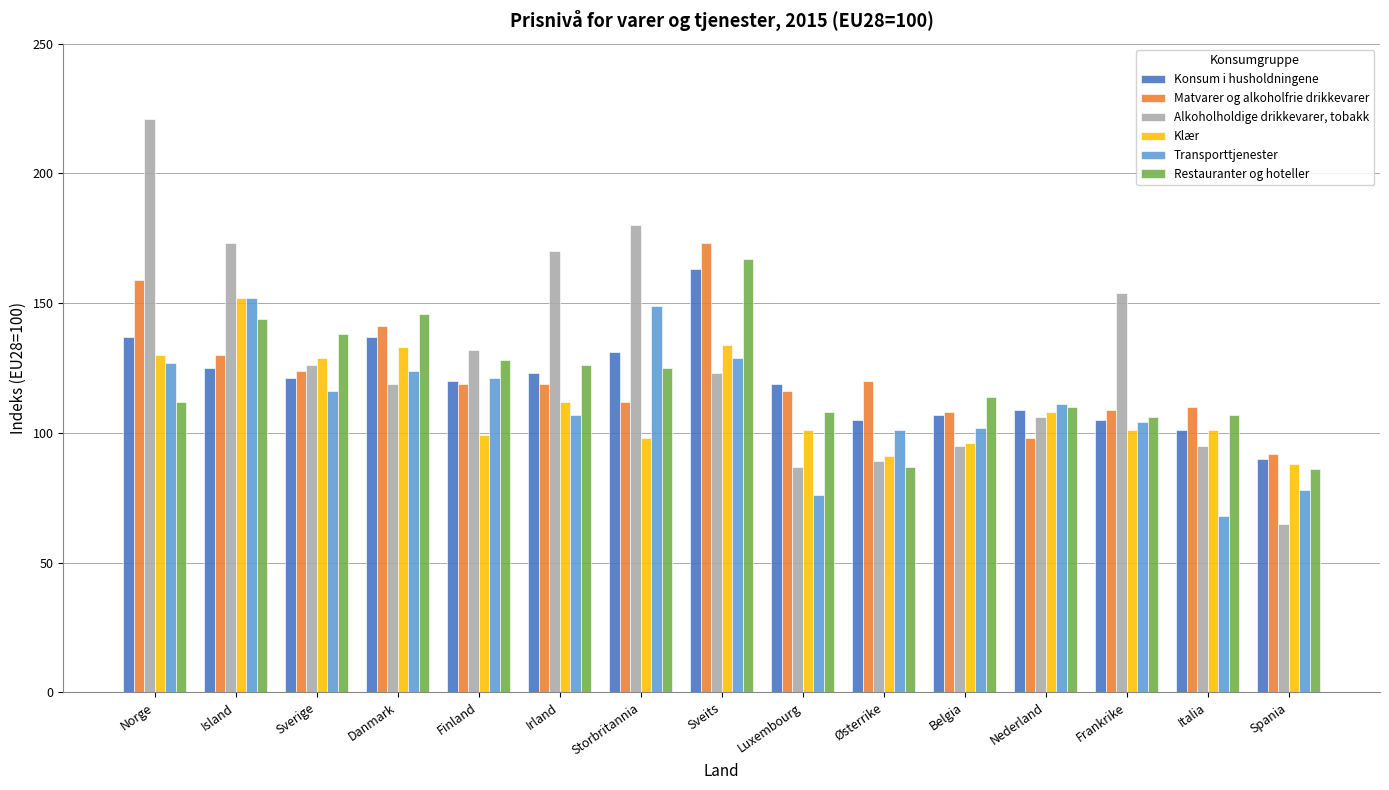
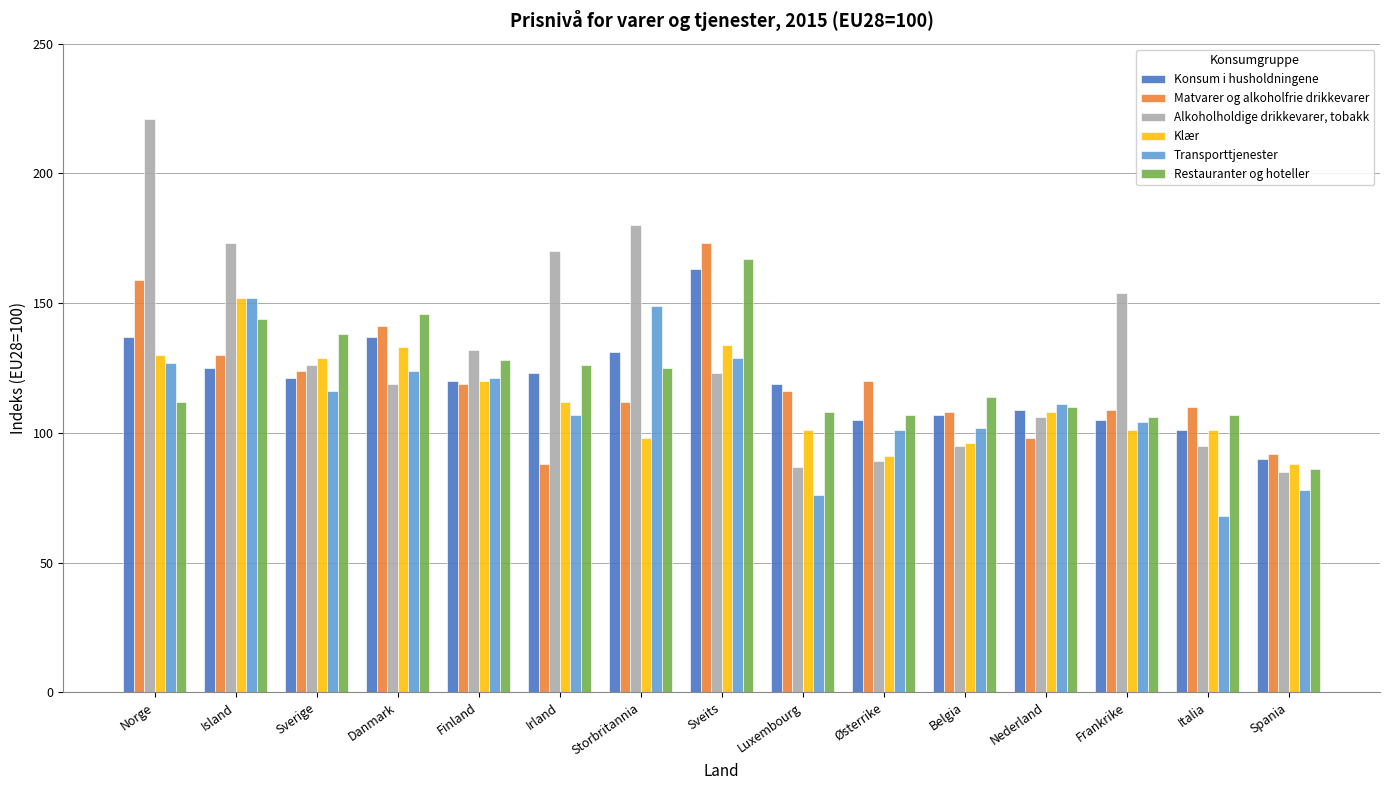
  {
    "Matvarer og alkoholfrie drikkevarer": {
      "Norge": 159,
      "Island": 130,
      "Sverige": 124,
      "Danmark": 141,
      "Finland": 119,
-     "Irland": 119,
+     "Irland": 88,
      "Storbritannia": 112,
      "Sveits": 173,
      "Luxembourg": 116,
      "Østerrike": 120,
      "Belgia": 108,
      "Nederland": 98,
      "Frankrike": 109,
      "Italia": 110,
      "Spania": 92
    },
    "Alkoholholdige drikkevarer, tobakk": {
      "Norge": 221,
      "Island": 173,
      "Sverige": 126,
      "Danmark": 119,
      "Finland": 132,
      "Irland": 170,
      "Storbritannia": 180,
      "Sveits": 123,
      "Luxembourg": 87,
      "Østerrike": 89,
      "Belgia": 95,
      "Nederland": 106,
      "Frankrike": 154,
      "Italia": 95,
-     "Spania": 65
+     "Spania": 85
    },
    "Klær": {
      "Norge": 130,
      "Island": 152,
      "Sverige": 129,
      "Danmark": 133,
-     "Finland": 99,
+     "Finland": 120,
      "Irland": 112,
      "Storbritannia": 98,
      "Sveits": 134,
      "Luxembourg": 101,
      "Østerrike": 91,
      "Belgia": 96,
      "Nederland": 108,
      "Frankrike": 101,
      "Italia": 101,
      "Spania": 88
    },
    "Restauranter og hoteller": {
      "Norge": 112,
      "Island": 144,
      "Sverige": 138,
      "Danmark": 146,
      "Finland": 128,
      "Irland": 126,
      "Storbritannia": 125,
      "Sveits": 167,
      "Luxembourg": 108,
-     "Østerrike": 87,
+     "Østerrike": 107,
      "Belgia": 114,
      "Nederland": 110,
      "Frankrike": 106,
      "Italia": 107,
      "Spania": 86
    }
  }
